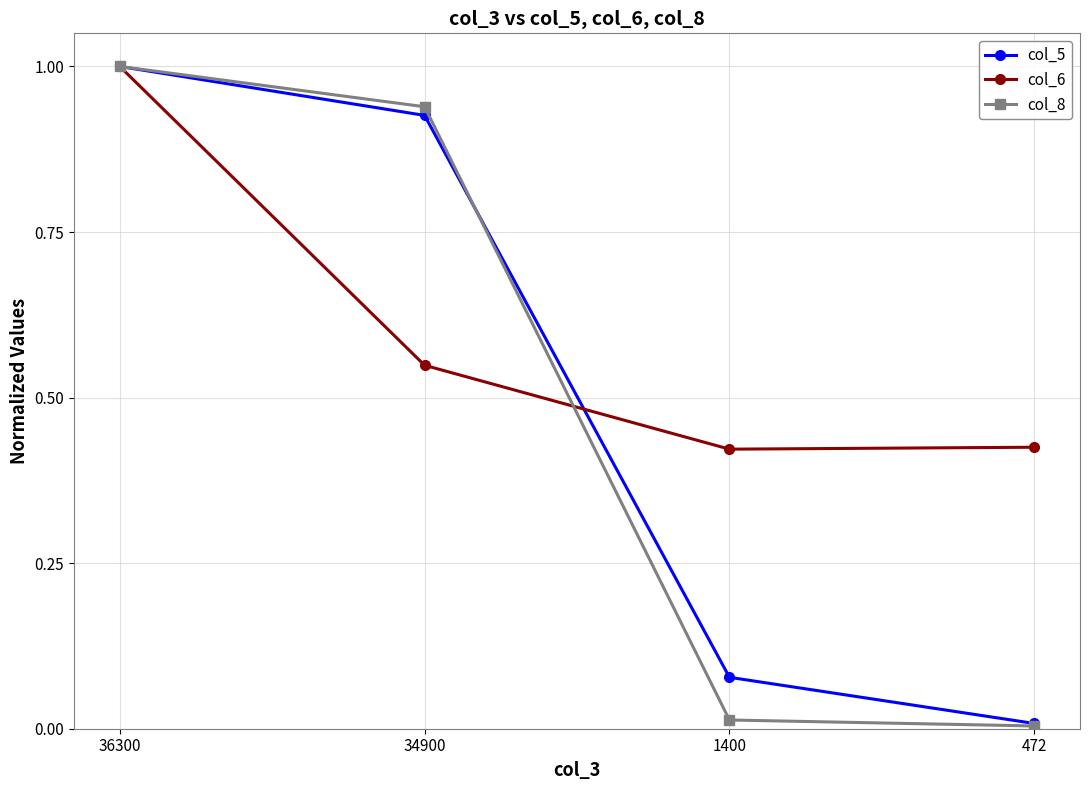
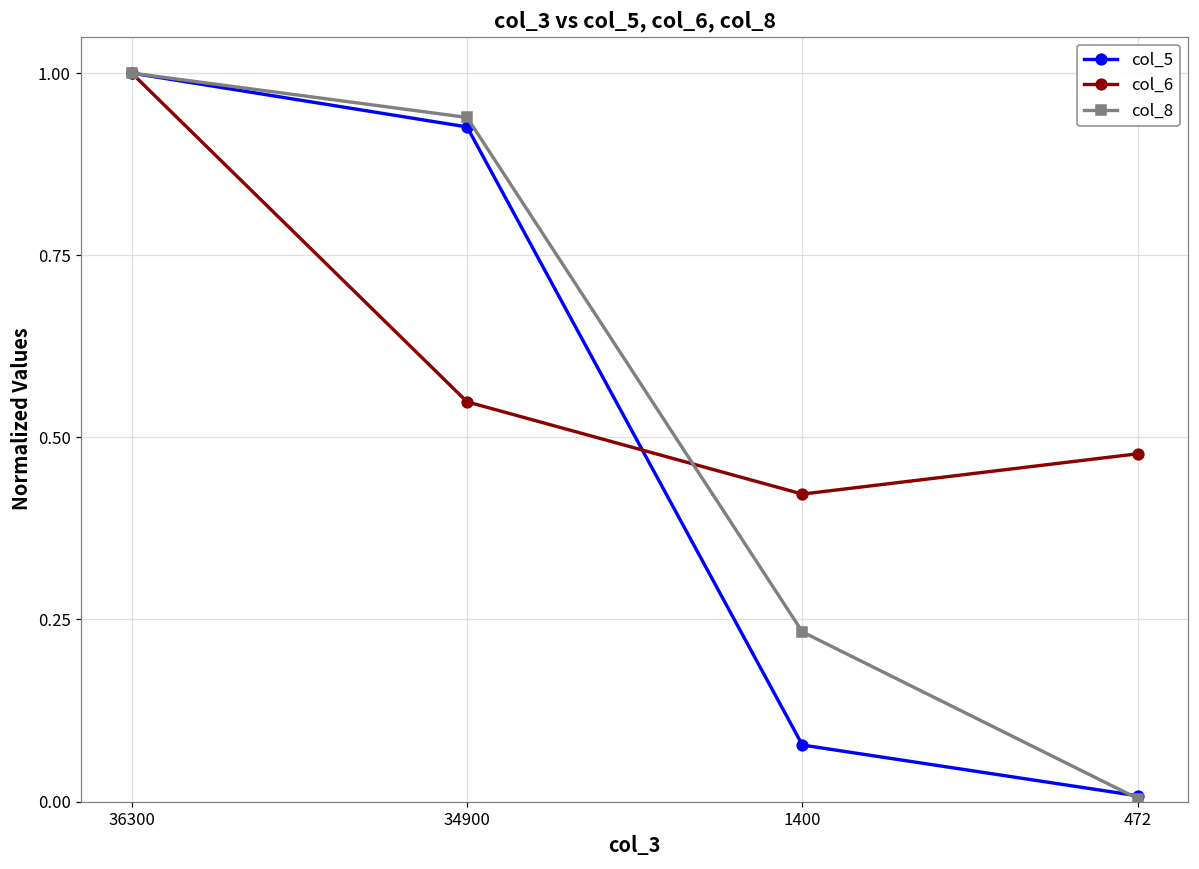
  {
    "col_5": {
      "34900": 0.93,
      "1400": 0.08
    },
    "col_6": {
      "34900": 0.55,
      "1400": 0.42,
-     "472": 0.43
+     "472": 0.48
    },
    "col_8": {
      "34900": 0.94,
-     "1400": 0.01
+     "1400": 0.23
    }
  }
